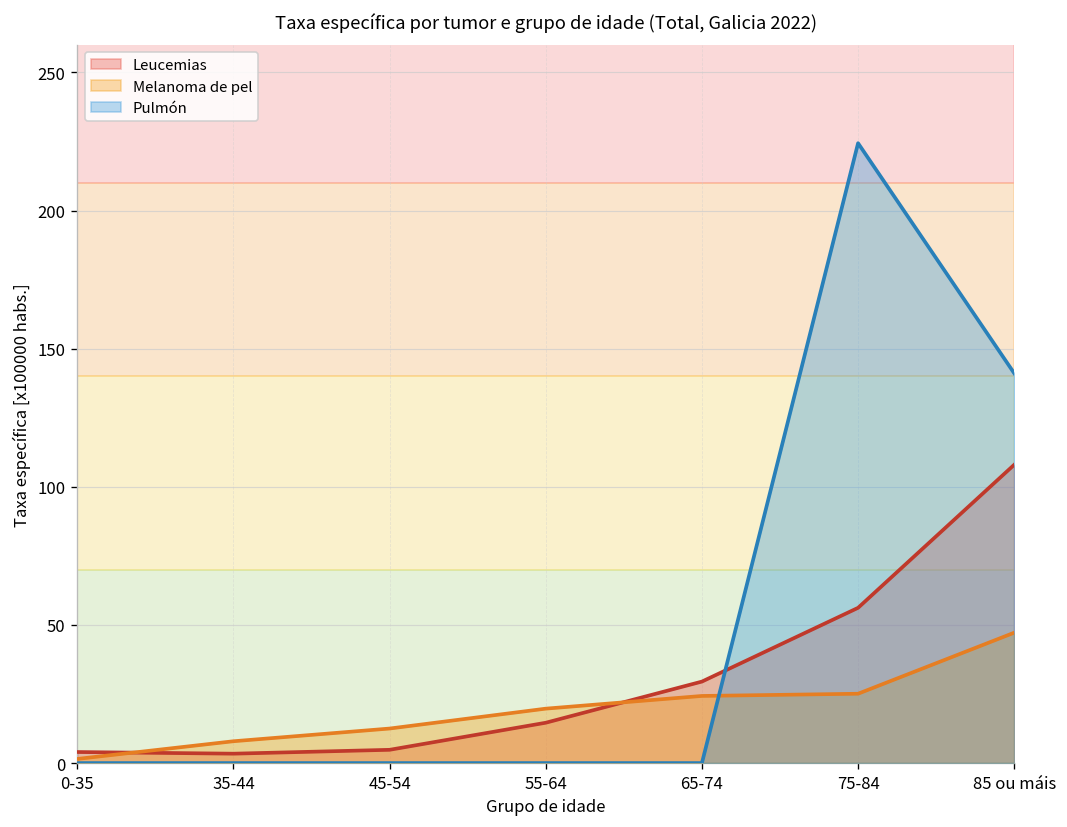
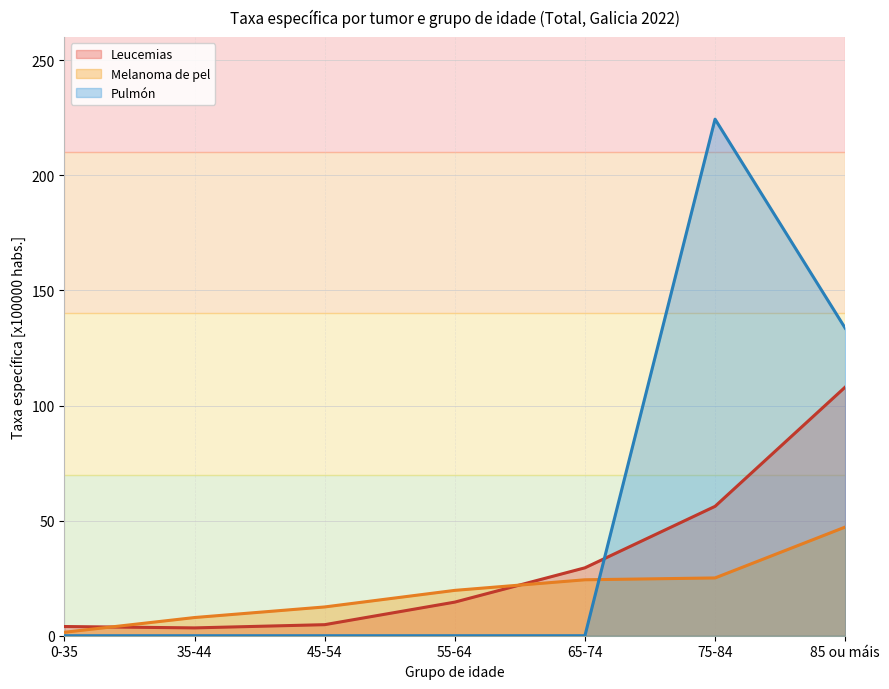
  {
    "Pulmón": {
      "0-35": 0,
      "35-44": 0,
      "45-54": 0,
      "55-64": 0,
      "65-74": 0,
      "75-84": 224,
-     "85 ou máis": 141
+     "85 ou máis": 134
    }
  }
